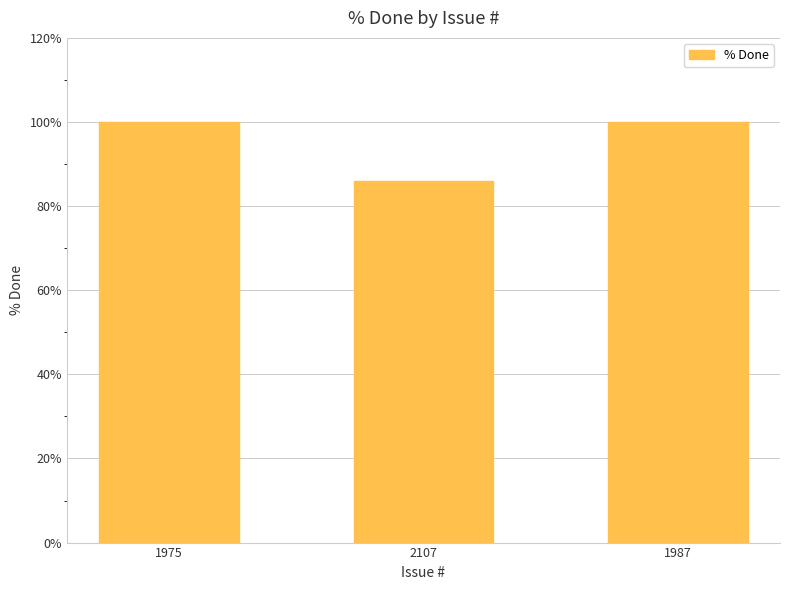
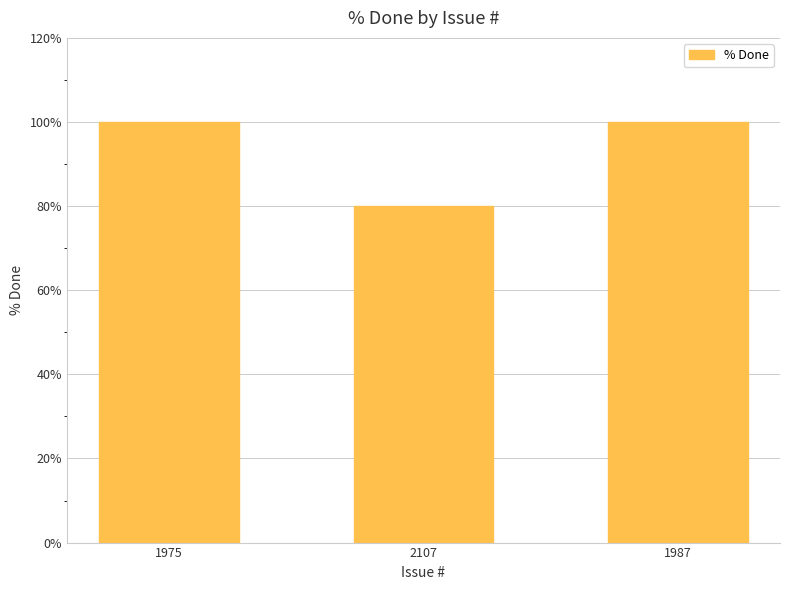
  {
    "1975": "100%",
-   "2107": "86%",
+   "2107": "80%",
    "1987": "100%"
  }
